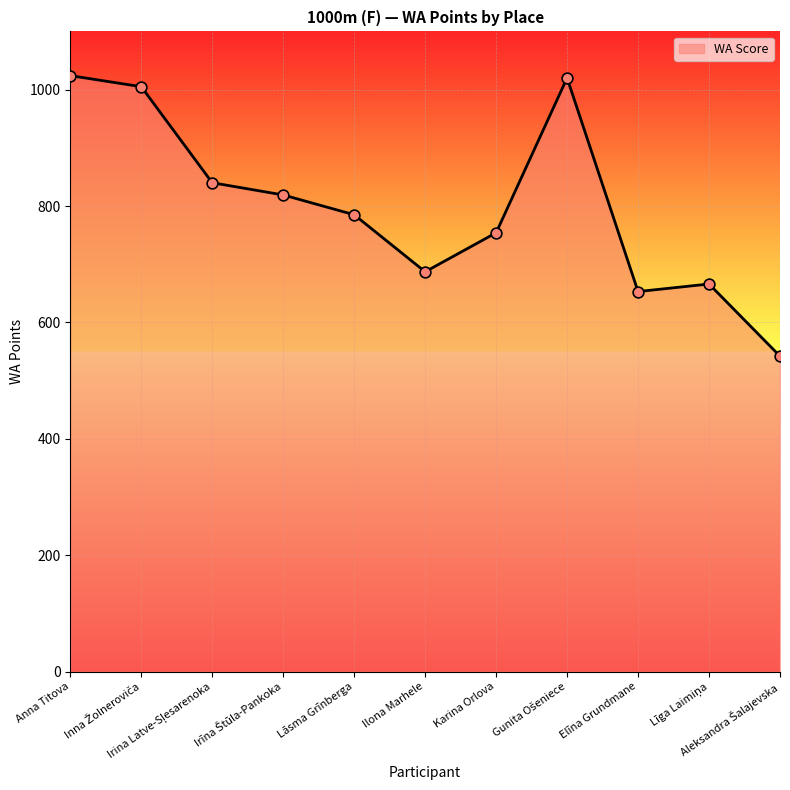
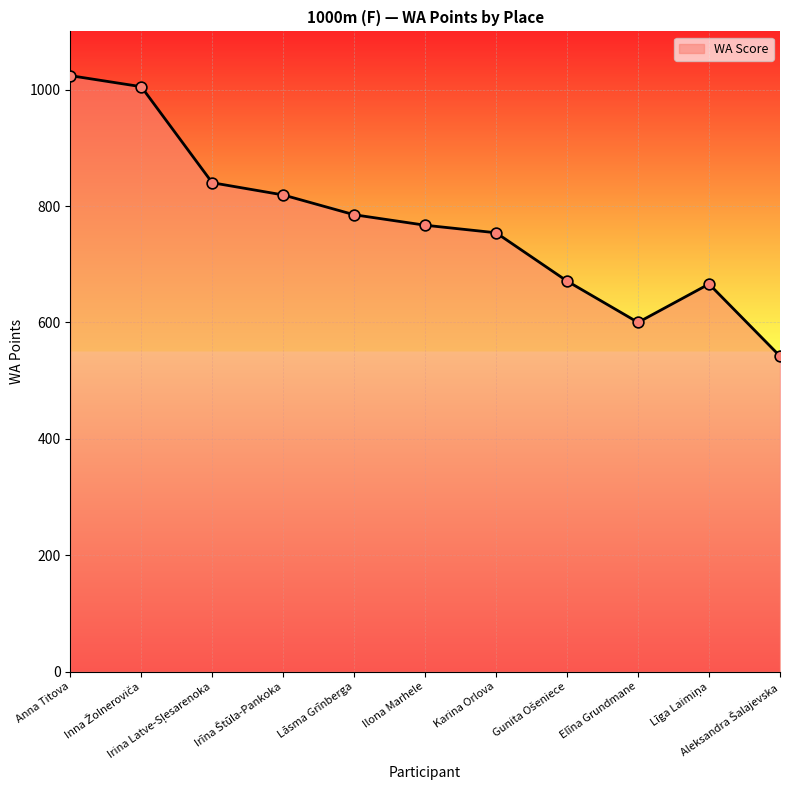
  {
    "Anna Titova": 1020,
    "Inna Žolneroviča": 1010,
    "Irina Latve-Sļesarenoka": 840,
    "Irīna Štūla-Pankoka": 820,
    "Lāsma Grīnberga": 790,
-   "Ilona Marhele": 690,
+   "Ilona Marhele": 770,
    "Karina Orlova": 750,
-   "Gunita Ošeniece": 1020,
-   "Elīna Grundmane": 650,
+   "Gunita Ošeniece": 670,
+   "Elīna Grundmane": 600,
    "Līga Laimiņa": 670,
    "Aleksandra Šalajevska": 540
  }
